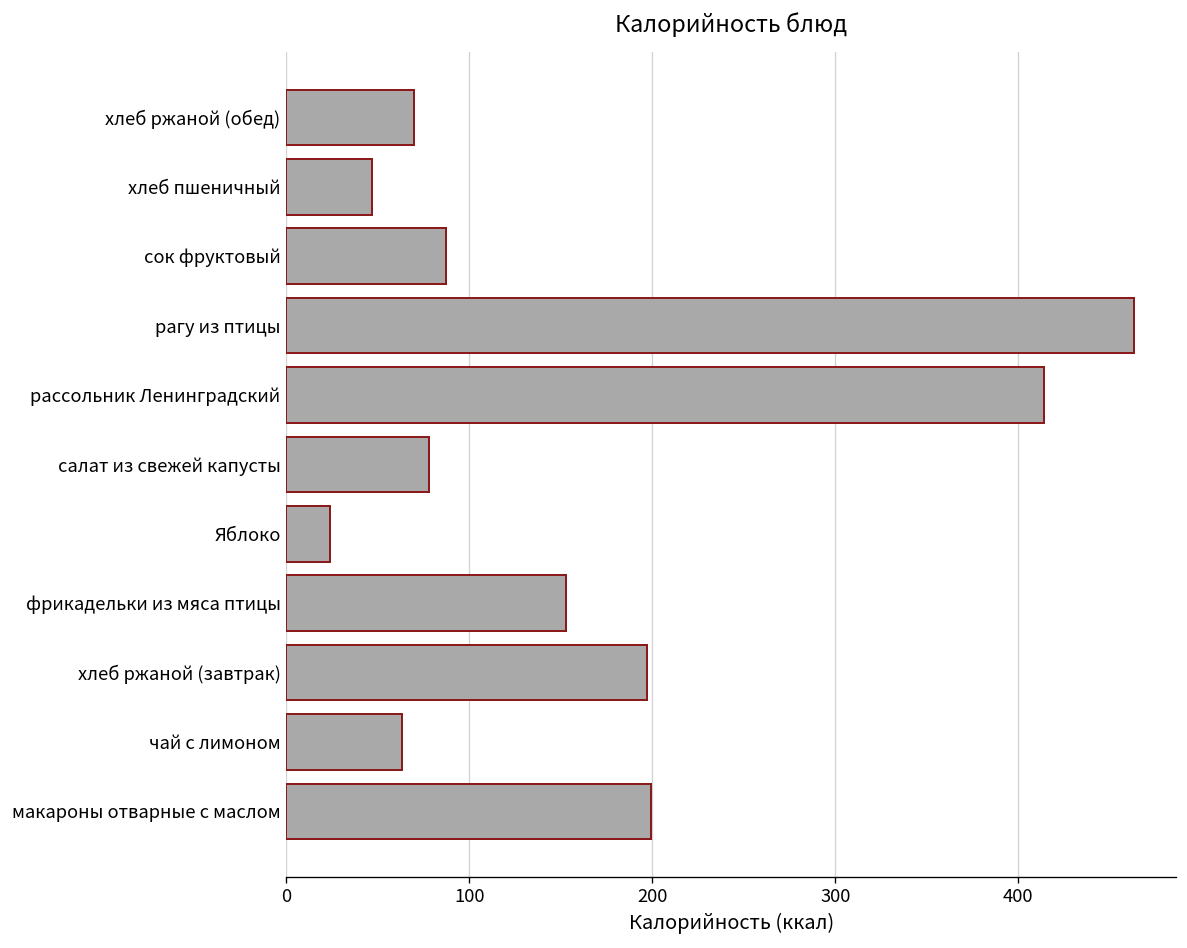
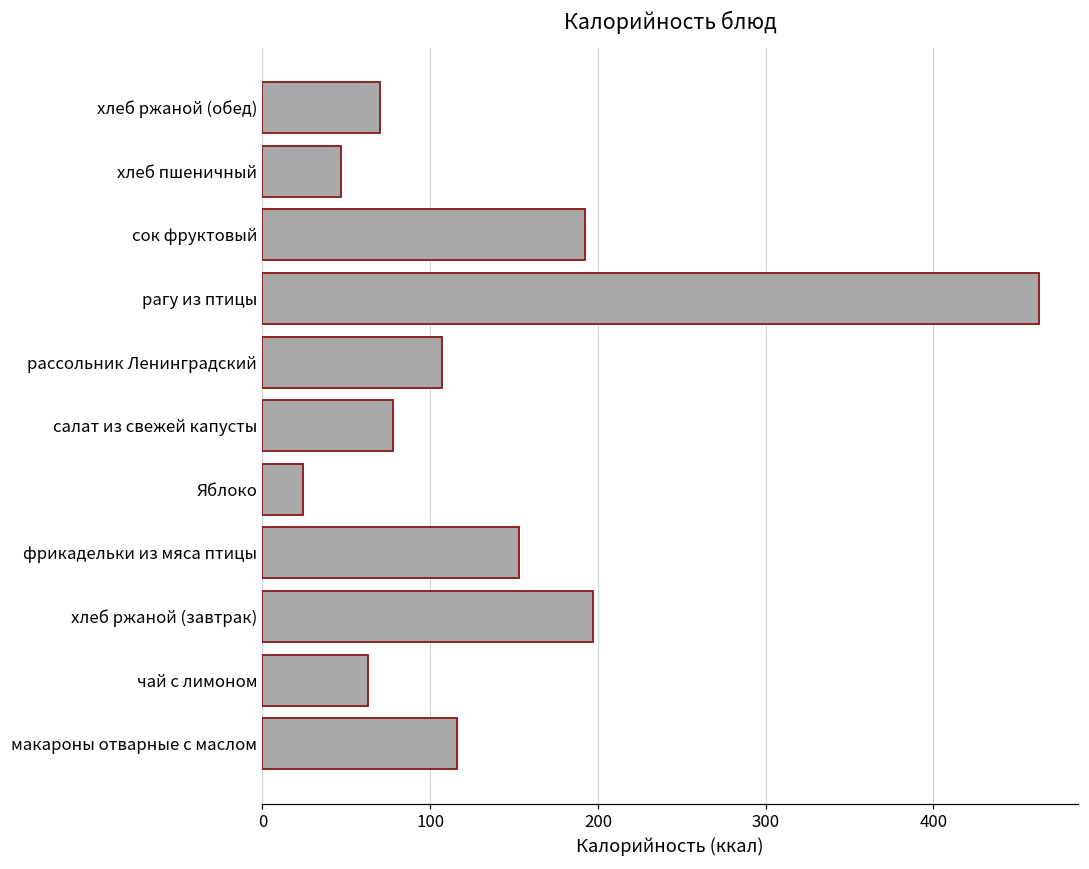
  {
    "хлеб ржаной (обед)": 70,
    "хлеб пшеничный": 47,
-   "сок фруктовый": 87,
+   "сок фруктовый": 192,
    "рагу из птицы": 463,
-   "рассольник Ленинградский": 414,
+   "рассольник Ленинградский": 107,
    "салат из свежей капусты": 78,
    "Яблоко": 24,
    "фрикадельки из мяса птицы": 153,
    "хлеб ржаной (завтрак)": 197,
    "чай с лимоном": 63,
-   "макароны отварные с маслом": 199
+   "макароны отварные с маслом": 116
  }
